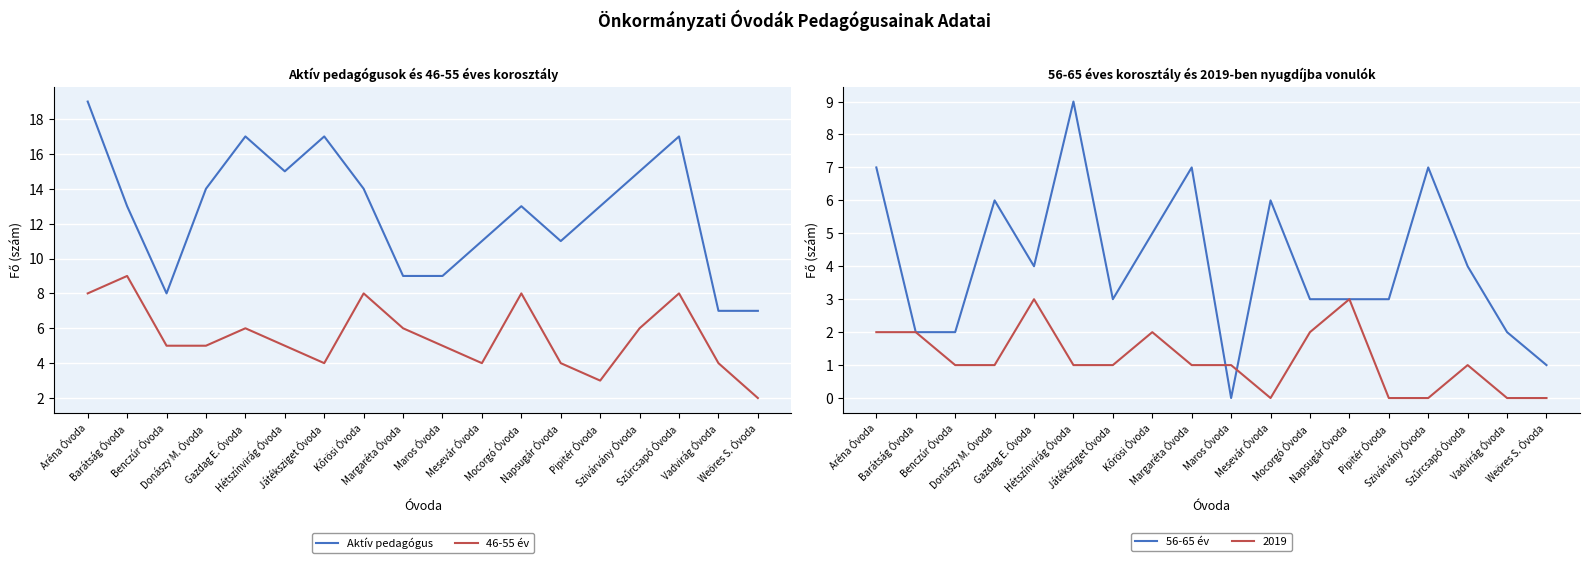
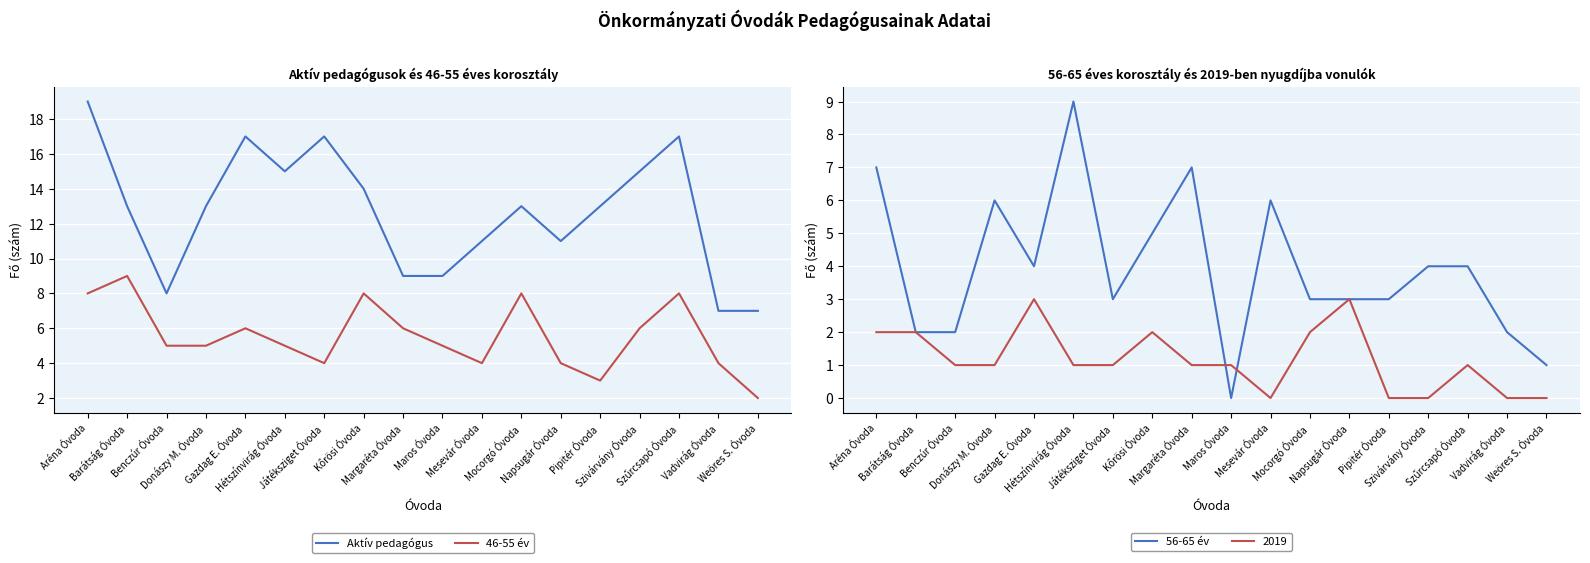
  {
    "Aktív pedagógusok és 46-55 éves korosztály": {
      "Aktív pedagógus": {
        "Aréna Óvoda": 19,
        "Barátság Óvoda": 13,
        "Benczúr Óvoda": 8,
-       "Donászy M. Óvoda": 14,
+       "Donászy M. Óvoda": 13,
        "Gazdag E. Óvoda": 17,
        "Hétszínvirág Óvoda": 15,
        "Játéksziget Óvoda": 17,
        "Kőrösi Óvoda": 14,
        "Margaréta Óvoda": 9,
        "Maros Óvoda": 9,
        "Mesevár Óvoda": 11,
        "Mocorgó Óvoda": 13,
        "Napsugár Óvoda": 11,
        "Pipitér Óvoda": 13,
        "Szivárvány Óvoda": 15,
        "Szűrcsapó Óvoda": 17,
        "Vadvirág Óvoda": 7,
        "Weöres S. Óvoda": 7
      },
      "46-55 év": {
        "Aréna Óvoda": 8,
        "Barátság Óvoda": 9,
        "Benczúr Óvoda": 5,
        "Donászy M. Óvoda": 5,
        "Gazdag E. Óvoda": 6,
        "Hétszínvirág Óvoda": 5,
        "Játéksziget Óvoda": 4,
        "Kőrösi Óvoda": 8,
        "Margaréta Óvoda": 6,
        "Maros Óvoda": 5,
        "Mesevár Óvoda": 4,
        "Mocorgó Óvoda": 8,
        "Napsugár Óvoda": 4,
        "Pipitér Óvoda": 3,
        "Szivárvány Óvoda": 6,
        "Szűrcsapó Óvoda": 8,
        "Vadvirág Óvoda": 4,
        "Weöres S. Óvoda": 2
      }
    },
    "56-65 éves korosztály és 2019-ben nyugdíjba vonulók": {
      "56-65 év": {
        "Aréna Óvoda": 7,
        "Benczúr Óvoda": 2,
        "Donászy M. Óvoda": 6,
        "Gazdag E. Óvoda": 4,
        "Hétszínvirág Óvoda": 9,
        "Játéksziget Óvoda": 3,
        "Kőrösi Óvoda": 5,
        "Margaréta Óvoda": 7,
        "Maros Óvoda": 0,
        "Mesevár Óvoda": 6,
        "Mocorgó Óvoda": 3,
        "Pipitér Óvoda": 3,
-       "Szivárvány Óvoda": 7,
+       "Szivárvány Óvoda": 4,
        "Szűrcsapó Óvoda": 4,
        "Vadvirág Óvoda": 2,
        "Weöres S. Óvoda": 1
      },
      "2019": {
        "Aréna Óvoda": 2,
        "Benczúr Óvoda": 1,
        "Donászy M. Óvoda": 1,
        "Gazdag E. Óvoda": 3,
        "Hétszínvirág Óvoda": 1,
        "Játéksziget Óvoda": 1,
        "Kőrösi Óvoda": 2,
        "Margaréta Óvoda": 1,
        "Maros Óvoda": 1,
        "Mesevár Óvoda": 0,
        "Mocorgó Óvoda": 2,
        "Pipitér Óvoda": 0,
        "Szivárvány Óvoda": 0,
        "Szűrcsapó Óvoda": 1,
        "Vadvirág Óvoda": 0,
        "Weöres S. Óvoda": 0
      }
    }
  }
